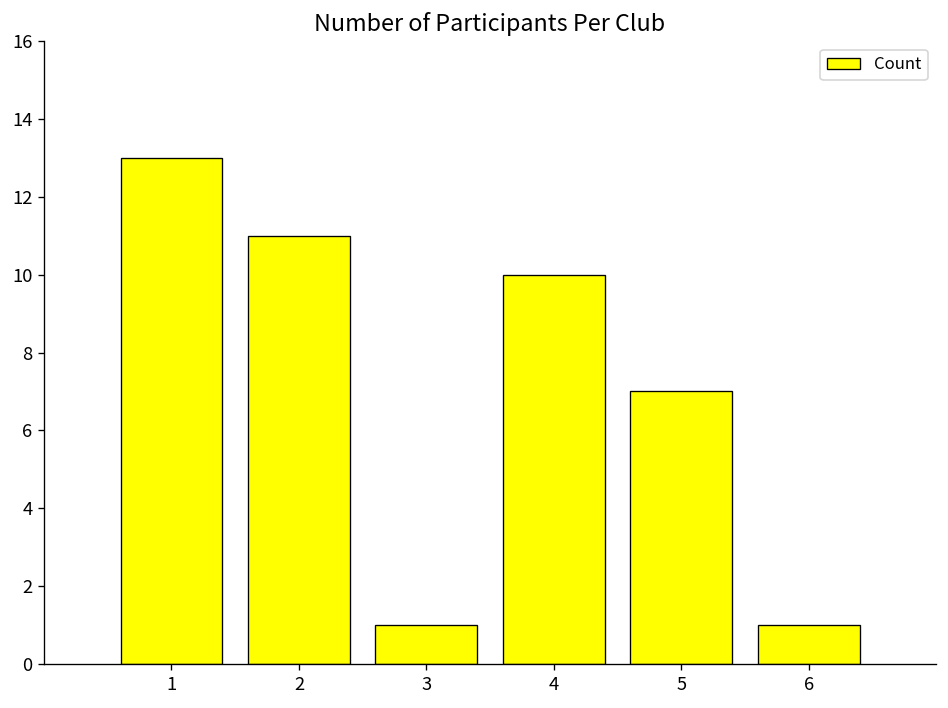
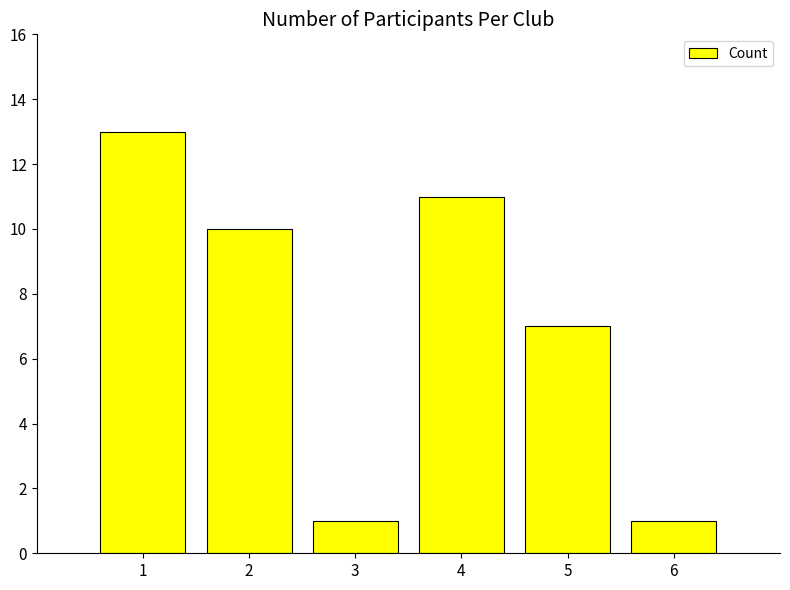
  {
    "1": 13,
-   "2": 11,
+   "2": 10,
    "3": 1,
-   "4": 10,
+   "4": 11,
    "5": 7,
    "6": 1
  }
